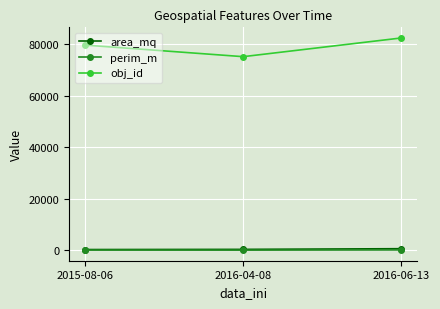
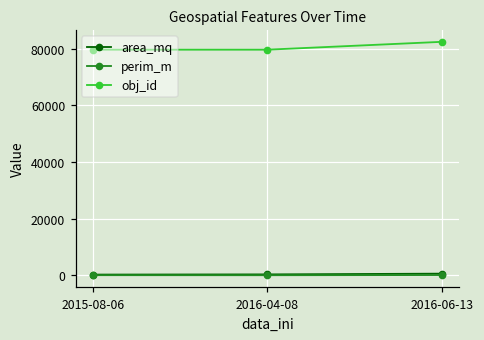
  {
    "obj_id": {
-     "2016-04-08": 75000,
+     "2016-04-08": 80000,
      "2016-06-13": 82000
    }
  }
